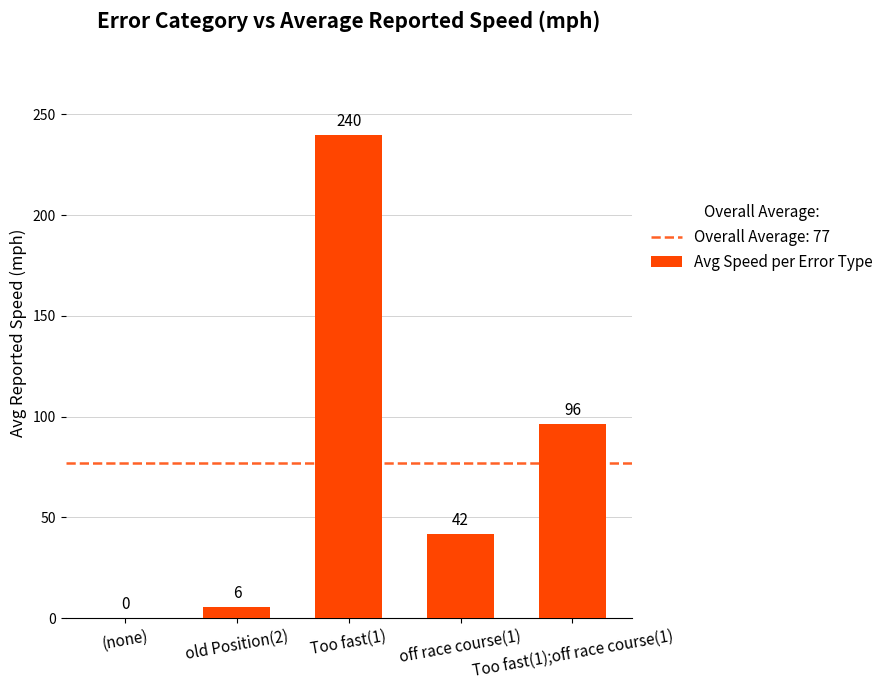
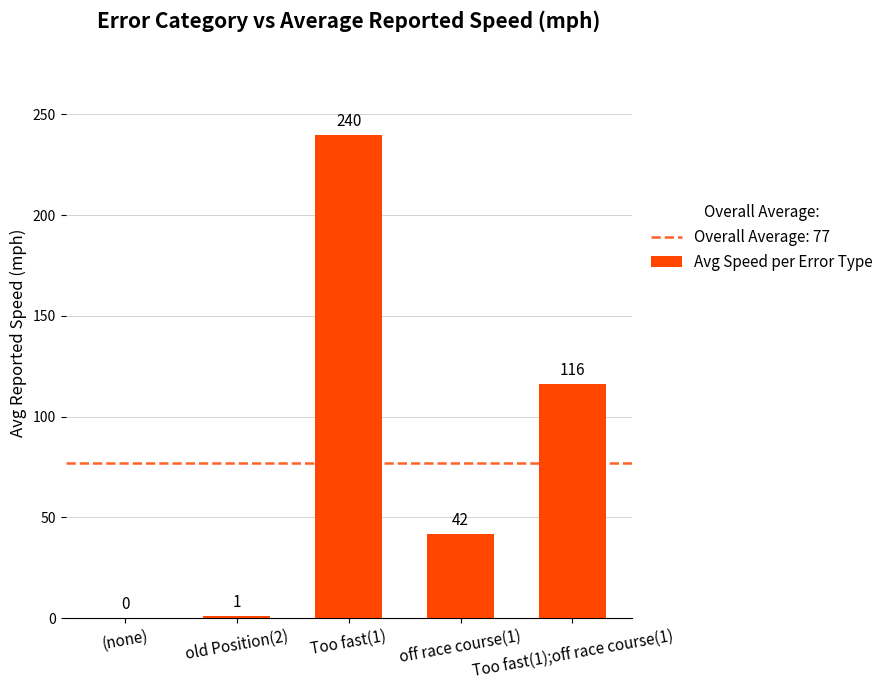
  {
    "(none)": 0,
-   "old Position(2)": 6,
+   "old Position(2)": 1,
    "Too fast(1)": 240,
    "off race course(1)": 42,
-   "Too fast(1);off race course(1)": 96
+   "Too fast(1);off race course(1)": 116
  }
